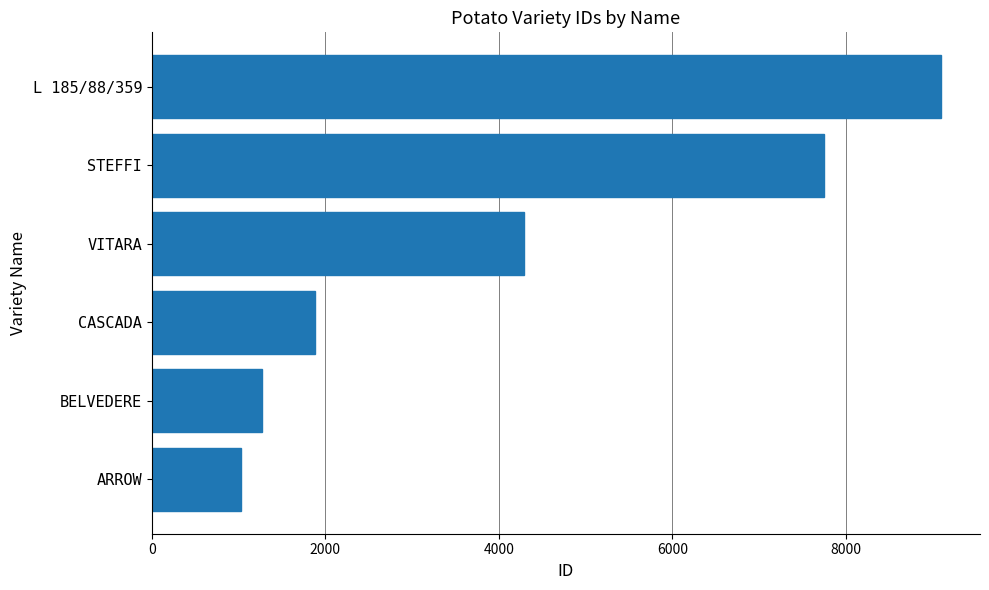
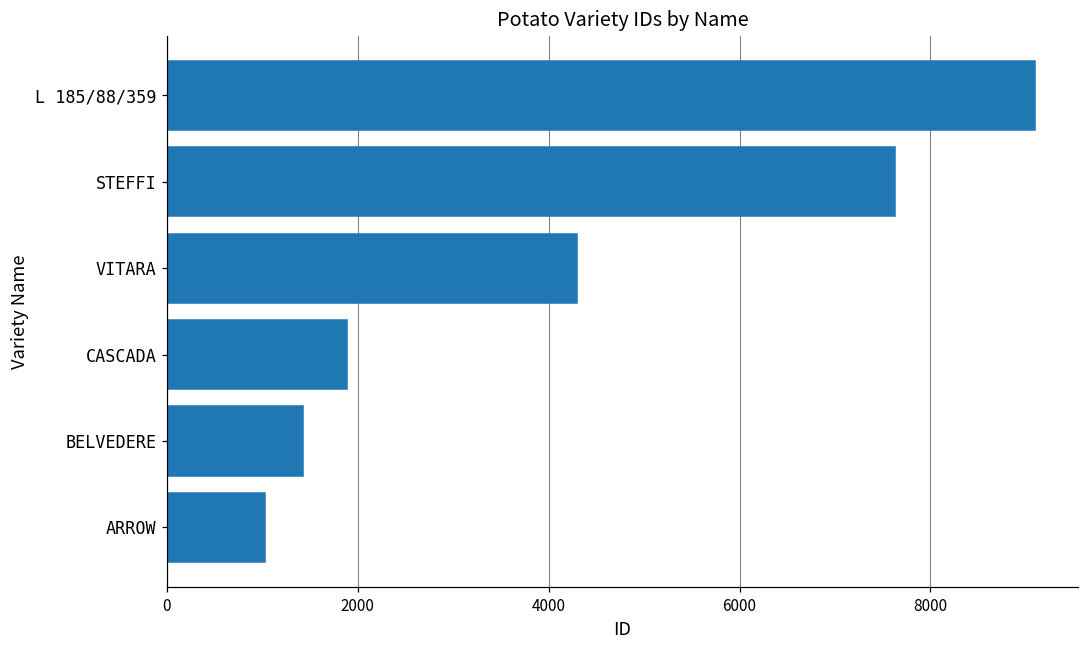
  {
    "L 185/88/359": 9100,
-   "STEFFI": 7700,
+   "STEFFI": 7600,
    "VITARA": 4300,
    "CASCADA": 1900,
-   "BELVEDERE": 1300,
+   "BELVEDERE": 1400,
    "ARROW": 1000
  }
